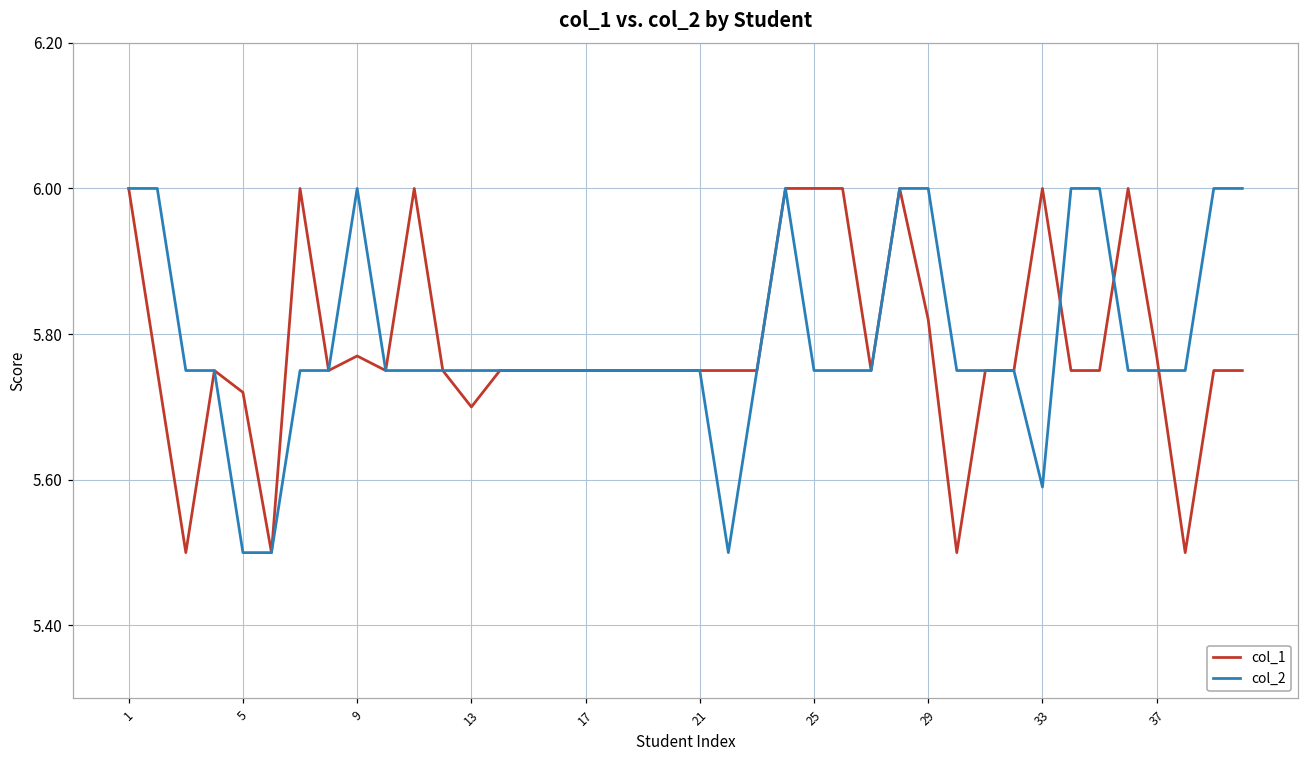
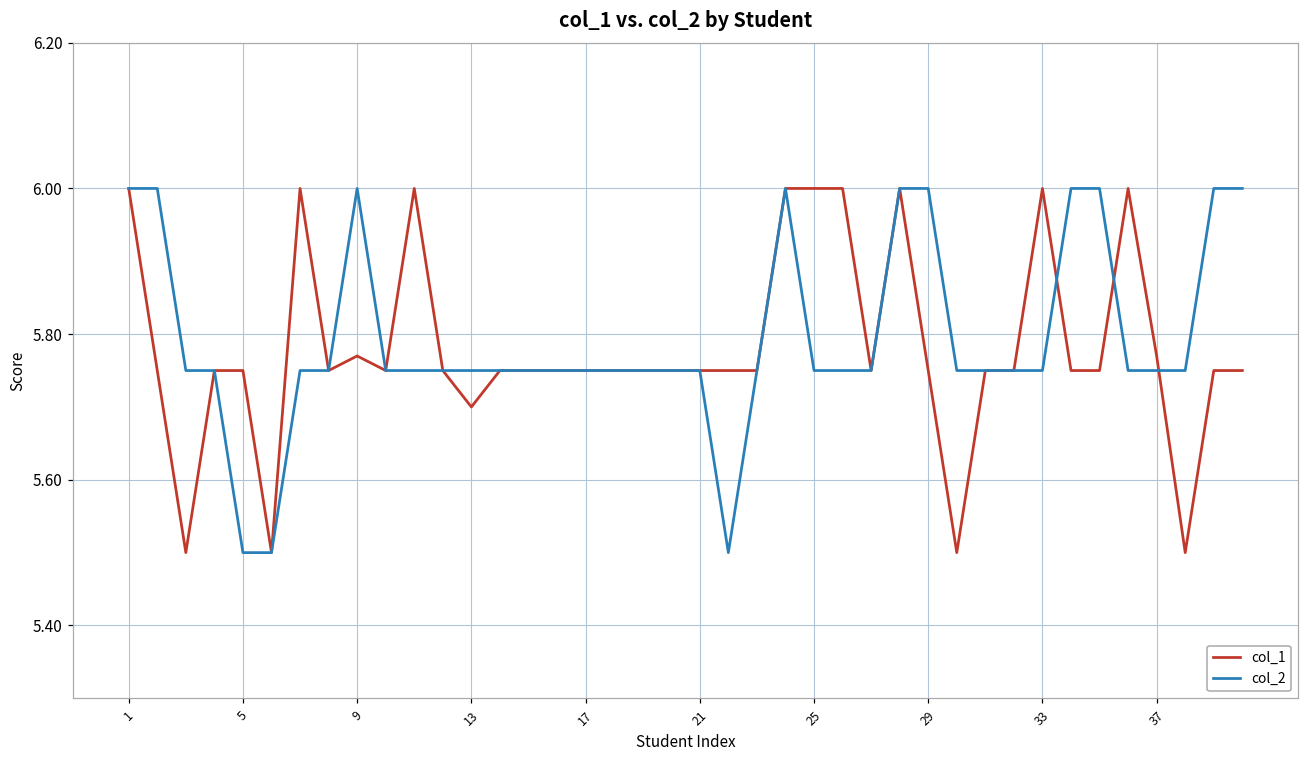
  {
    "col_1": {
-     "5": 5.72,
+     "5": 5.75,
      "9": 5.77,
      "13": 5.70,
      "25": 6.00,
-     "29": 5.82,
+     "29": 5.75,
      "33": 6.00,
      "37": 5.77
    },
    "col_2": {
      "5": 5.50,
      "9": 6.00,
      "13": 5.75,
      "25": 5.75,
      "29": 6.00,
-     "33": 5.59,
+     "33": 5.75,
      "37": 5.75
    }
  }
